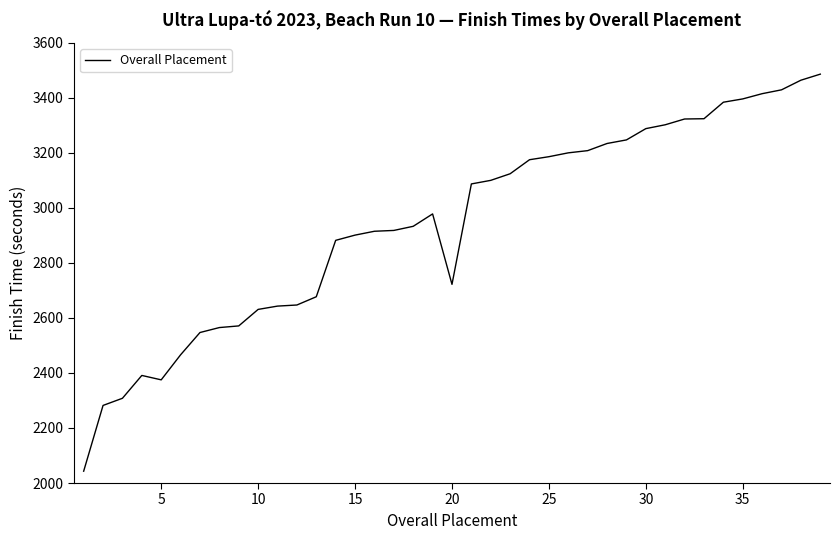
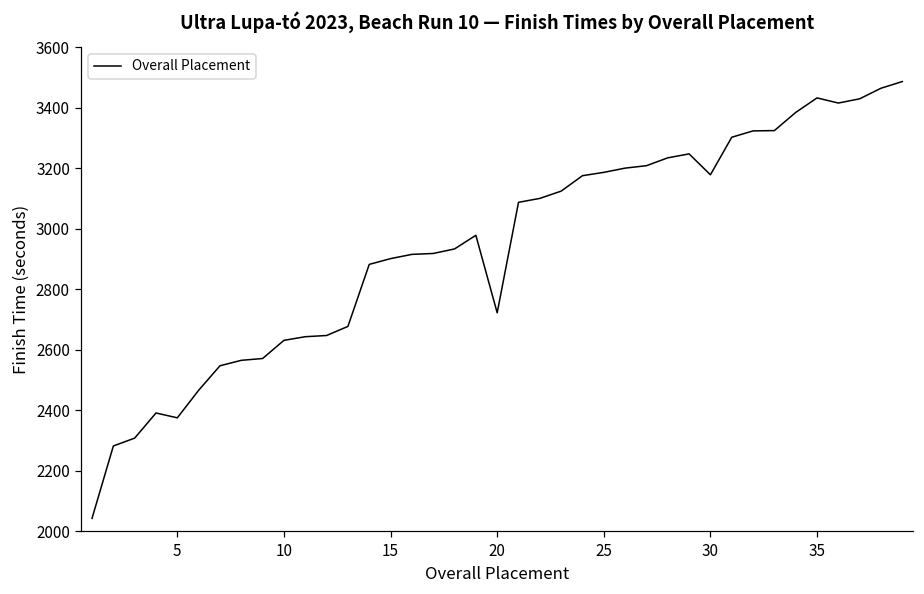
  {
    "5": 2380,
    "10": 2630,
    "15": 2900,
    "20": 2720,
    "25": 3190,
-   "30": 3290,
-   "35": 3400
+   "30": 3180,
+   "35": 3430
  }
